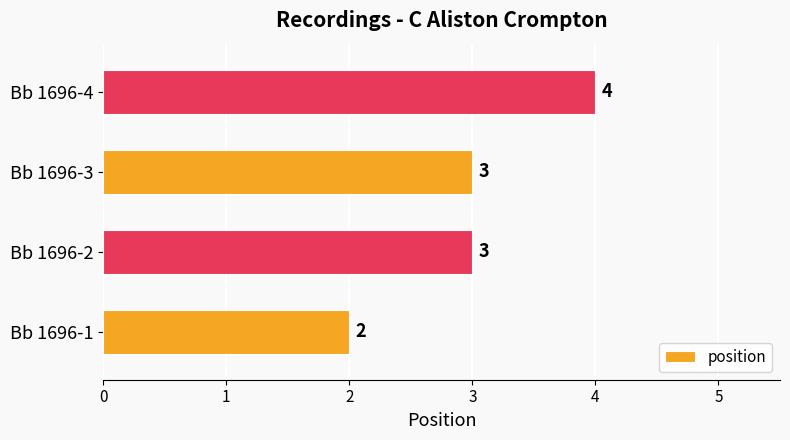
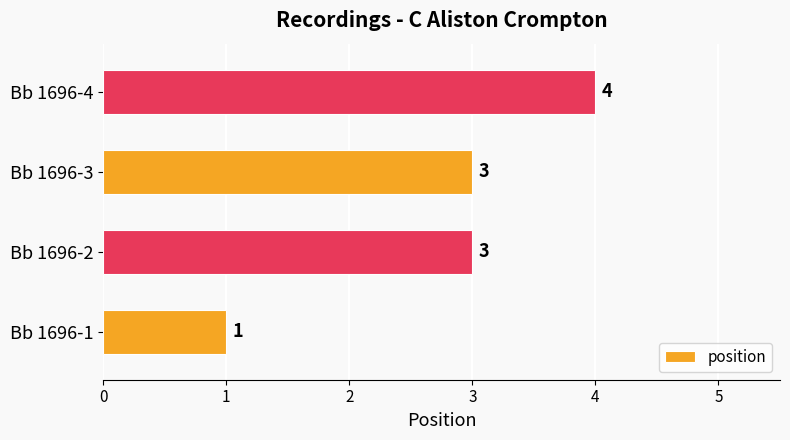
  {
    "Bb 1696-4": 4,
    "Bb 1696-3": 3,
    "Bb 1696-2": 3,
-   "Bb 1696-1": 2
+   "Bb 1696-1": 1
  }
